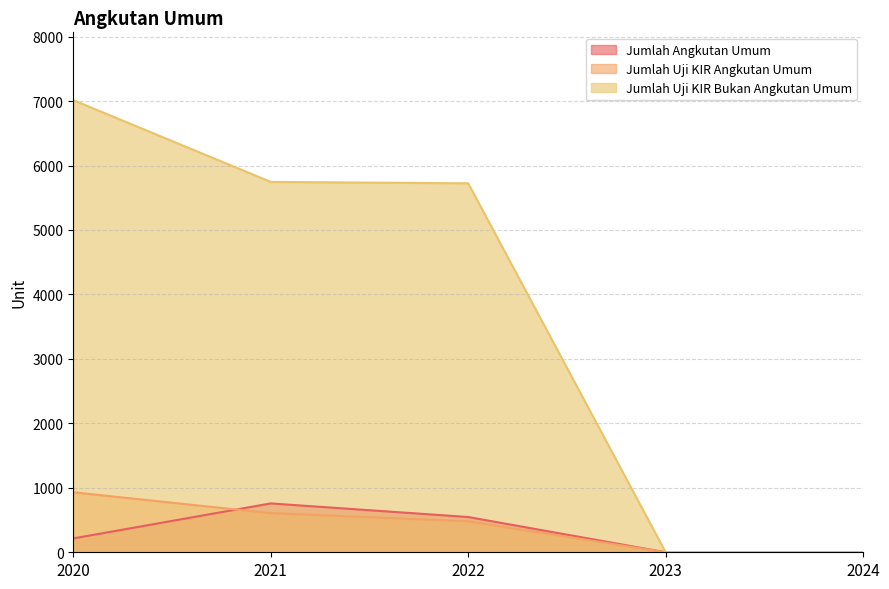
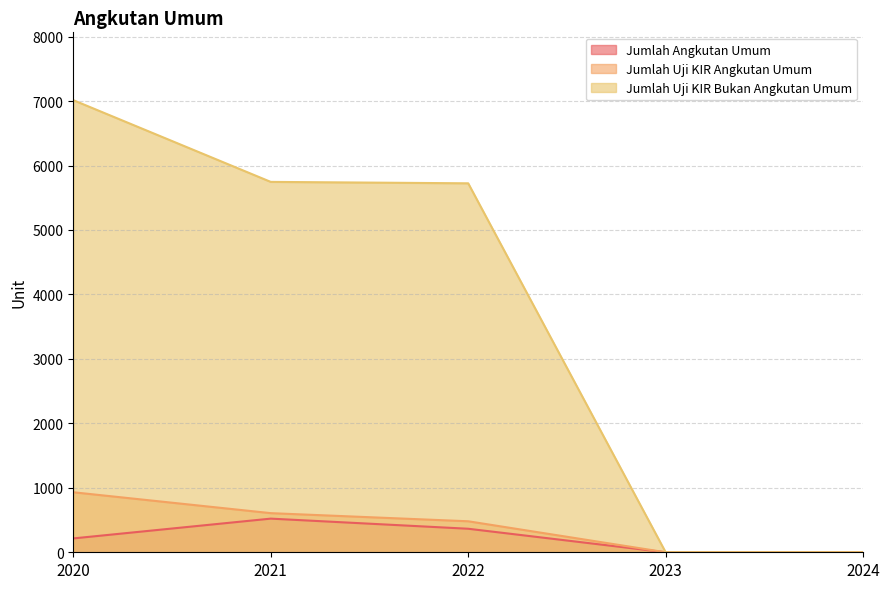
  {
    "Jumlah Angkutan Umum": {
      "2020": 200,
-     "2021": 800,
-     "2022": 500
+     "2021": 500,
+     "2022": 400
    }
  }
